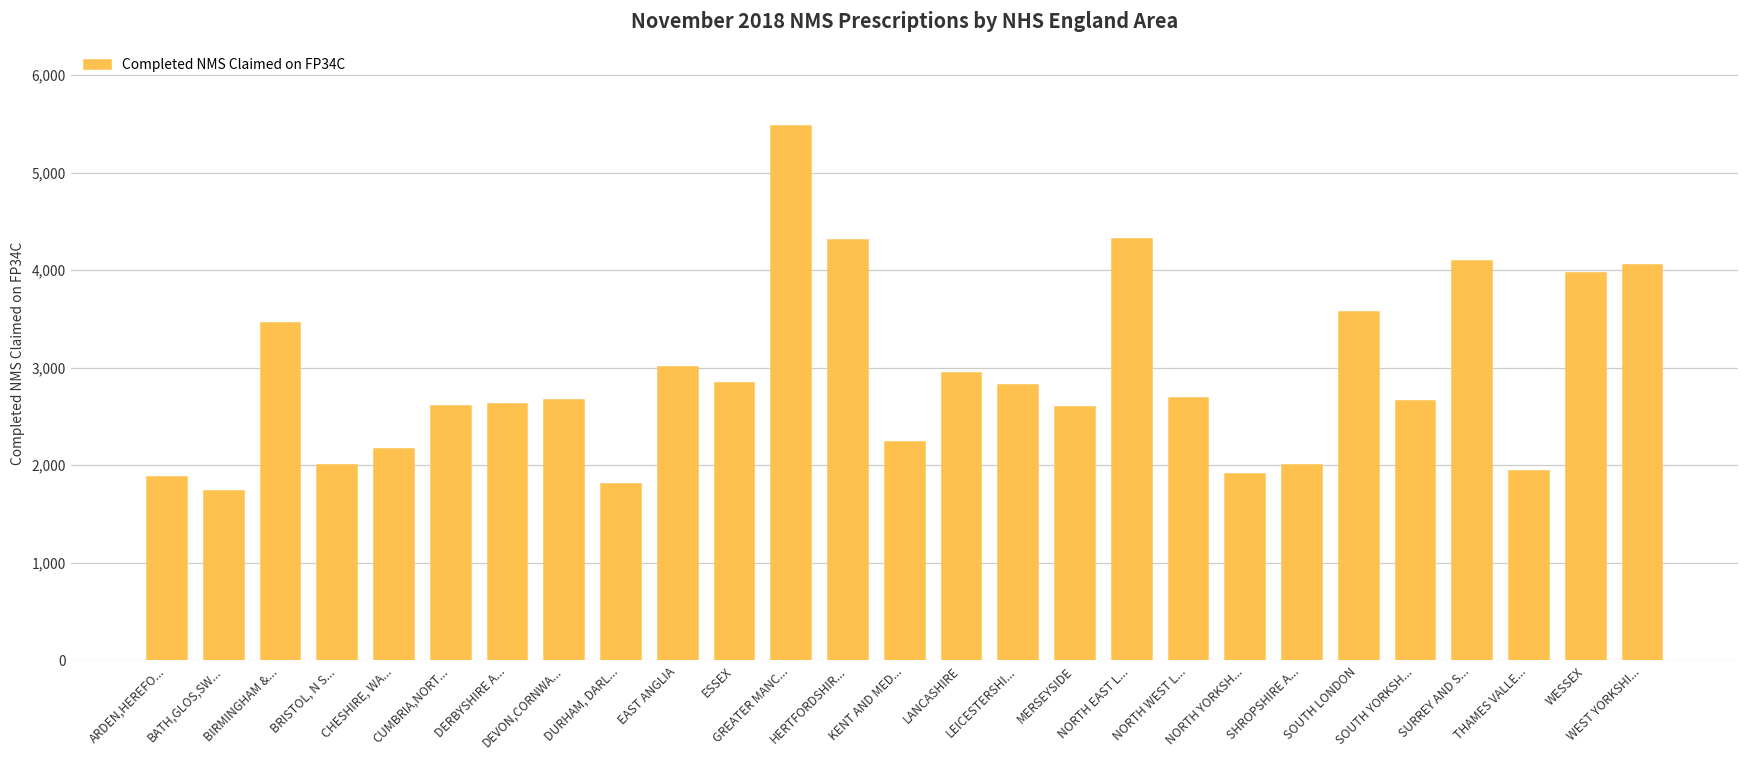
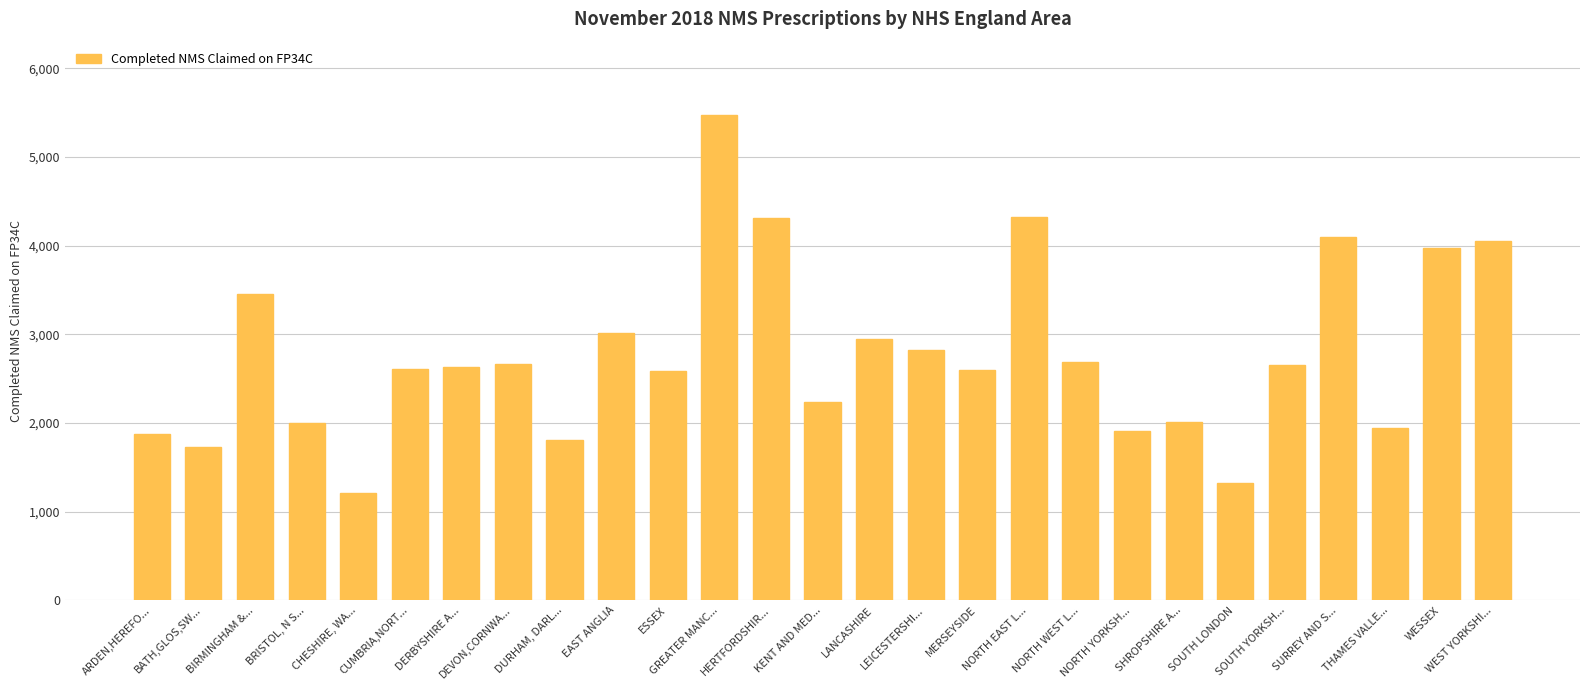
  {
    "ARDEN,HEREFO...": "1,900",
    "BATH,GLOS,SW...": "1,700",
    "BIRMINGHAM &...": "3,500",
    "BRISTOL, N S...": "2,000",
-   "CHESHIRE, WA...": "2,200",
+   "CHESHIRE, WA...": "1,200",
    "CUMBRIA,NORT...": "2,600",
    "DERBYSHIRE A...": "2,600",
    "DEVON,CORNWA...": "2,700",
    "DURHAM, DARL...": "1,800",
    "EAST ANGLIA": "3,000",
-   "ESSEX": "2,800",
+   "ESSEX": "2,600",
    "GREATER MANC...": "5,500",
    "HERTFORDSHIR...": "4,300",
    "KENT AND MED...": "2,200",
    "LANCASHIRE": "2,900",
    "LEICESTERSHI...": "2,800",
    "MERSEYSIDE": "2,600",
    "NORTH EAST L...": "4,300",
    "NORTH WEST L...": "2,700",
    "NORTH YORKSH...": "1,900",
    "SHROPSHIRE A...": "2,000",
-   "SOUTH LONDON": "3,600",
+   "SOUTH LONDON": "1,300",
    "SOUTH YORKSH...": "2,700",
    "SURREY AND S...": "4,100",
    "THAMES VALLE...": "1,900",
    "WESSEX": "4,000",
    "WEST YORKSHI...": "4,000"
  }
